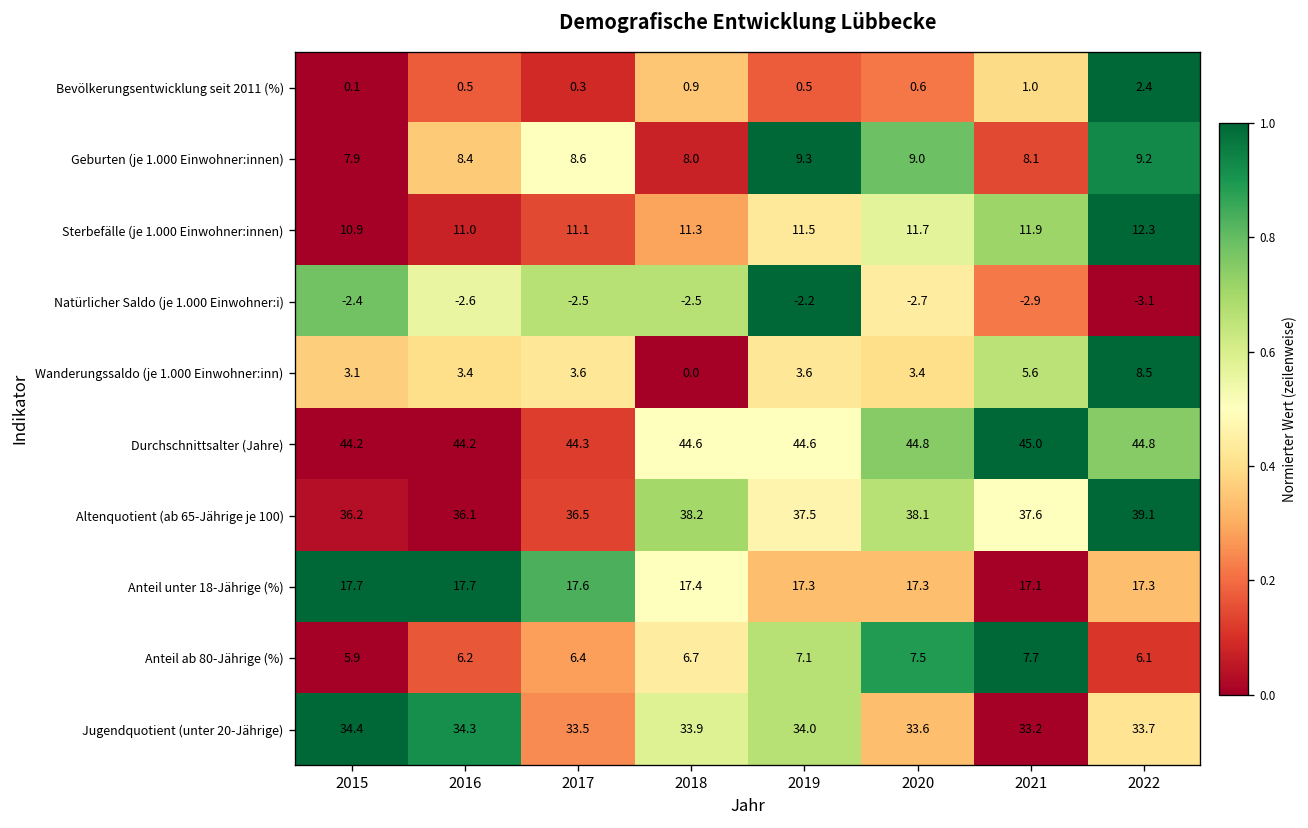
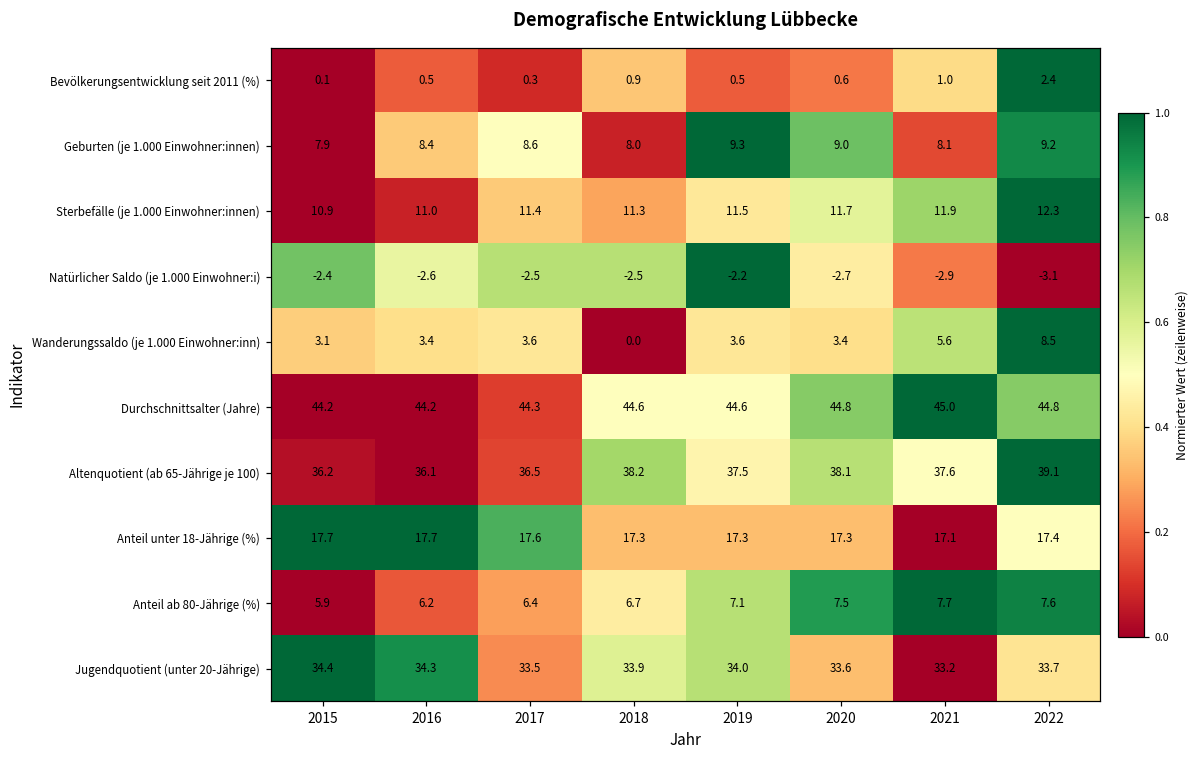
  {
    "Bevölkerungsentwicklung seit 2011 (%)": {
      "2015": 0.1,
      "2016": 0.5,
      "2017": 0.3,
      "2018": 0.9,
      "2019": 0.5,
      "2020": 0.6,
      "2021": 1.0,
      "2022": 2.4
    },
    "Geburten (je 1.000 Einwohner:innen)": {
      "2015": 7.9,
      "2016": 8.4,
      "2017": 8.6,
      "2018": 8.0,
      "2019": 9.3,
      "2020": 9.0,
      "2021": 8.1,
      "2022": 9.2
    },
    "Sterbefälle (je 1.000 Einwohner:innen)": {
      "2015": 10.9,
      "2016": 11.0,
-     "2017": 11.1,
+     "2017": 11.4,
      "2018": 11.3,
      "2019": 11.5,
      "2020": 11.7,
      "2021": 11.9,
      "2022": 12.3
    },
    "Natürlicher Saldo (je 1.000 Einwohner:i)": {
      "2015": -2.4,
      "2016": -2.6,
      "2017": -2.5,
      "2018": -2.5,
      "2019": -2.2,
      "2020": -2.7,
      "2021": -2.9,
      "2022": -3.1
    },
    "Wanderungssaldo (je 1.000 Einwohner:inn)": {
      "2015": 3.1,
      "2016": 3.4,
      "2017": 3.6,
      "2018": 0.0,
      "2019": 3.6,
      "2020": 3.4,
      "2021": 5.6,
      "2022": 8.5
    },
    "Durchschnittsalter (Jahre)": {
      "2015": 44.2,
      "2016": 44.2,
      "2017": 44.3,
      "2018": 44.6,
      "2019": 44.6,
      "2020": 44.8,
      "2021": 45.0,
      "2022": 44.8
    },
    "Altenquotient (ab 65-Jährige je 100)": {
      "2015": 36.2,
      "2016": 36.1,
      "2017": 36.5,
      "2018": 38.2,
      "2019": 37.5,
      "2020": 38.1,
      "2021": 37.6,
      "2022": 39.1
    },
    "Anteil unter 18-Jährige (%)": {
      "2015": 17.7,
      "2016": 17.7,
      "2017": 17.6,
-     "2018": 17.4,
+     "2018": 17.3,
      "2019": 17.3,
      "2020": 17.3,
      "2021": 17.1,
-     "2022": 17.3
+     "2022": 17.4
    },
    "Anteil ab 80-Jährige (%)": {
      "2015": 5.9,
      "2016": 6.2,
      "2017": 6.4,
      "2018": 6.7,
      "2019": 7.1,
      "2020": 7.5,
      "2021": 7.7,
-     "2022": 6.1
+     "2022": 7.6
    },
    "Jugendquotient (unter 20-Jährige)": {
      "2015": 34.4,
      "2016": 34.3,
      "2017": 33.5,
      "2018": 33.9,
      "2019": 34.0,
      "2020": 33.6,
      "2021": 33.2,
      "2022": 33.7
    }
  }
